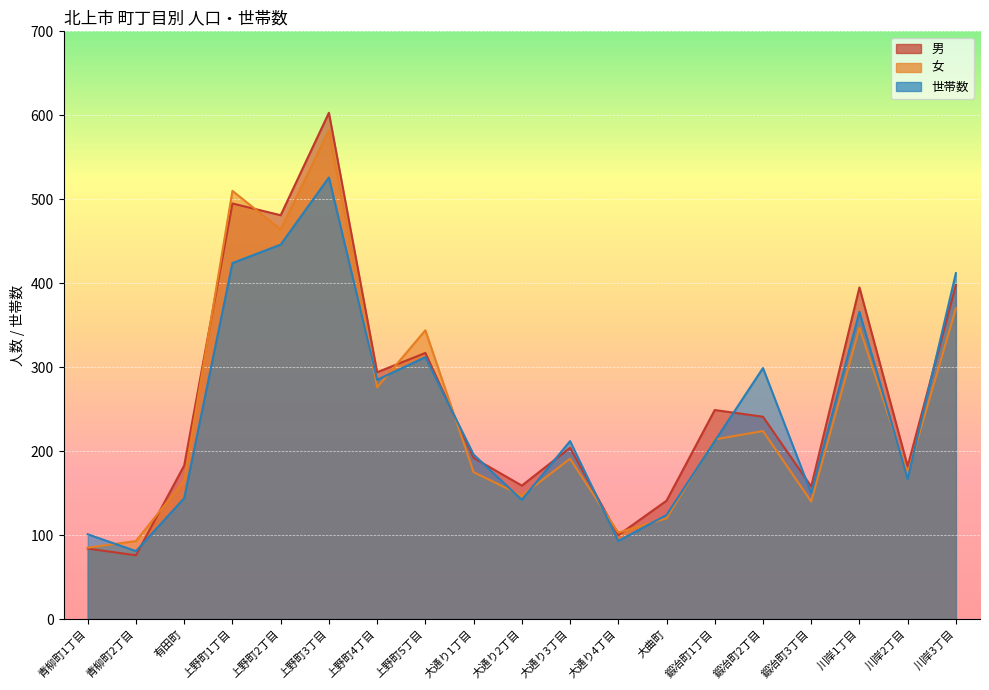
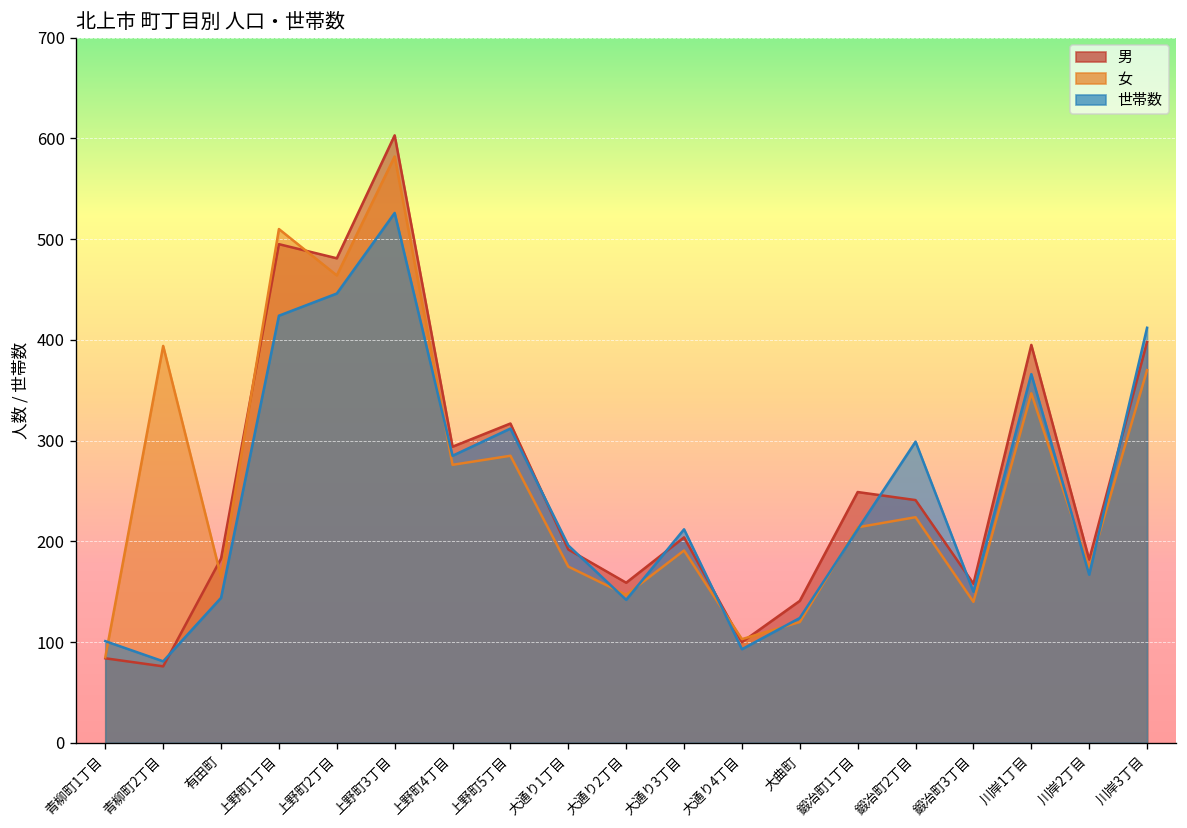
  {
    "男": {
      "青柳町2丁目": 80,
      "有田町": 180,
      "上野町1丁目": 500,
      "上野町2丁目": 480,
      "上野町3丁目": 600,
      "上野町4丁目": 290,
      "上野町5丁目": 320,
      "大通り1丁目": 190,
      "大通り2丁目": 160,
      "大通り3丁目": 200,
      "大曲町": 140,
      "鍛冶町1丁目": 250,
      "鍛冶町2丁目": 240,
      "鍛冶町3丁目": 160,
      "川岸1丁目": 400,
      "川岸2丁目": 180,
      "川岸3丁目": 400
    },
    "女": {
-     "青柳町2丁目": 90,
+     "青柳町2丁目": 390,
      "有田町": 170,
      "上野町1丁目": 510,
      "上野町2丁目": 460,
      "上野町3丁目": 580,
      "上野町4丁目": 280,
-     "上野町5丁目": 340,
+     "上野町5丁目": 290,
      "大通り1丁目": 180,
      "大通り2丁目": 150,
      "大通り3丁目": 190,
      "大曲町": 120,
      "鍛冶町2丁目": 220,
      "鍛冶町3丁目": 140,
      "川岸1丁目": 350,
      "川岸2丁目": 170,
      "川岸3丁目": 370
    },
    "世帯数": {
      "青柳町1丁目": 100,
      "青柳町2丁目": 80,
      "有田町": 140,
      "上野町1丁目": 420,
      "上野町2丁目": 450,
      "上野町3丁目": 530,
      "上野町4丁目": 290,
      "上野町5丁目": 310,
      "大通り1丁目": 200,
      "大通り2丁目": 140,
      "大通り3丁目": 210,
      "大通り4丁目": 90,
      "大曲町": 120,
      "鍛冶町2丁目": 300,
      "鍛冶町3丁目": 150,
      "川岸1丁目": 370,
      "川岸2丁目": 170,
      "川岸3丁目": 410
    }
  }
